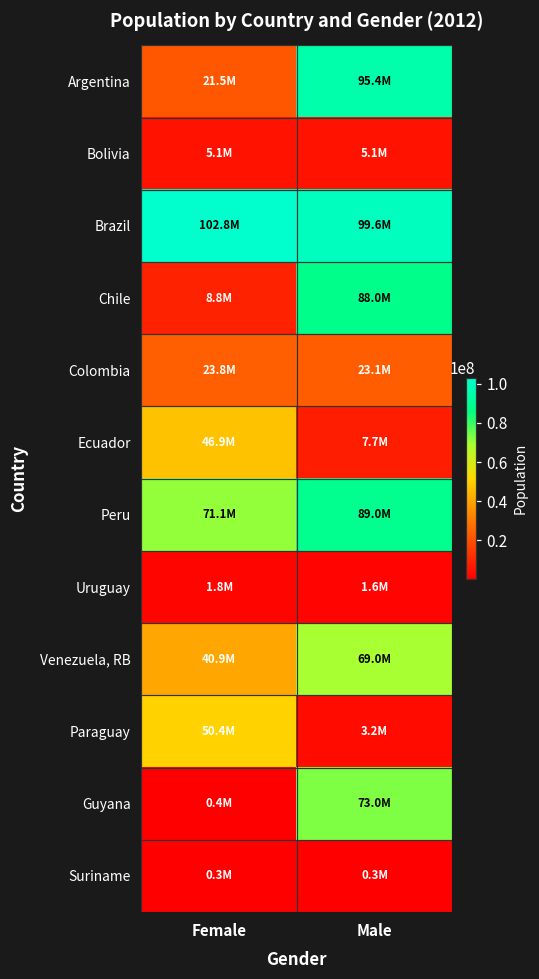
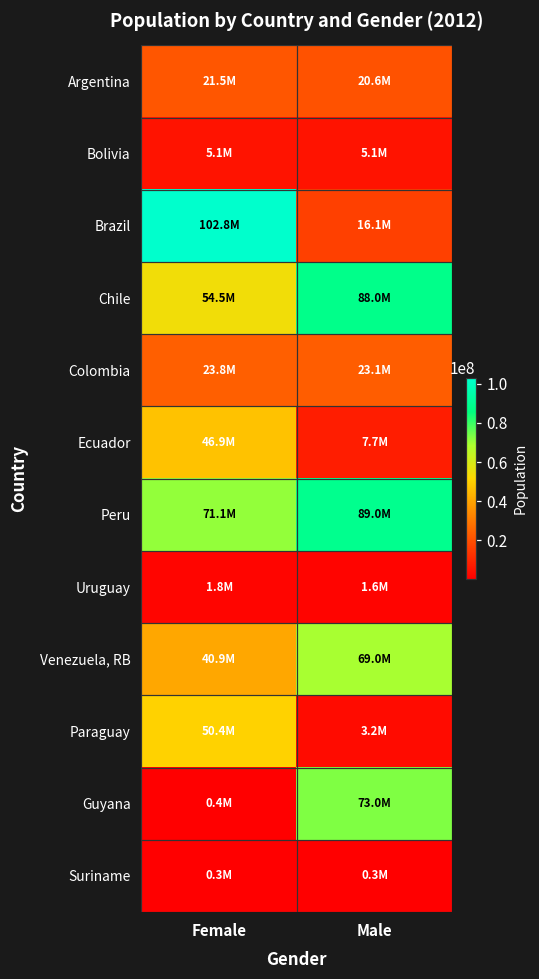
  {
    "Argentina": {
      "Female": "21.5M",
-     "Male": "95.4M"
+     "Male": "20.6M"
    },
    "Bolivia": {
      "Female": "5.1M",
      "Male": "5.1M"
    },
    "Brazil": {
      "Female": "102.8M",
-     "Male": "99.6M"
+     "Male": "16.1M"
    },
    "Chile": {
-     "Female": "8.8M",
+     "Female": "54.5M",
      "Male": "88.0M"
    },
    "Colombia": {
      "Female": "23.8M",
      "Male": "23.1M"
    },
    "Ecuador": {
      "Female": "46.9M",
      "Male": "7.7M"
    },
    "Peru": {
      "Female": "71.1M",
      "Male": "89.0M"
    },
    "Uruguay": {
      "Female": "1.8M",
      "Male": "1.6M"
    },
    "Venezuela, RB": {
      "Female": "40.9M",
      "Male": "69.0M"
    },
    "Paraguay": {
      "Female": "50.4M",
      "Male": "3.2M"
    },
    "Guyana": {
      "Female": "0.4M",
      "Male": "73.0M"
    },
    "Suriname": {
      "Female": "0.3M",
      "Male": "0.3M"
    }
  }
